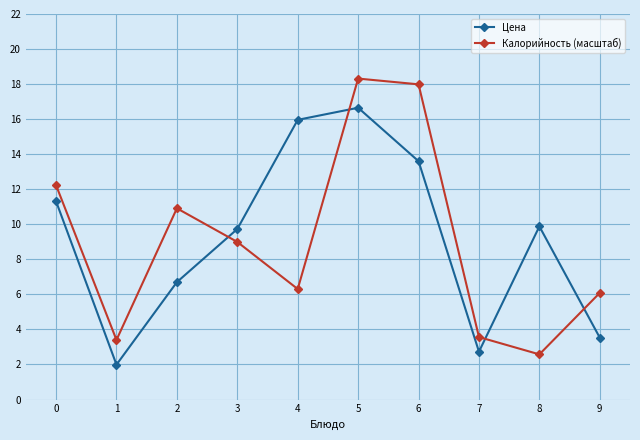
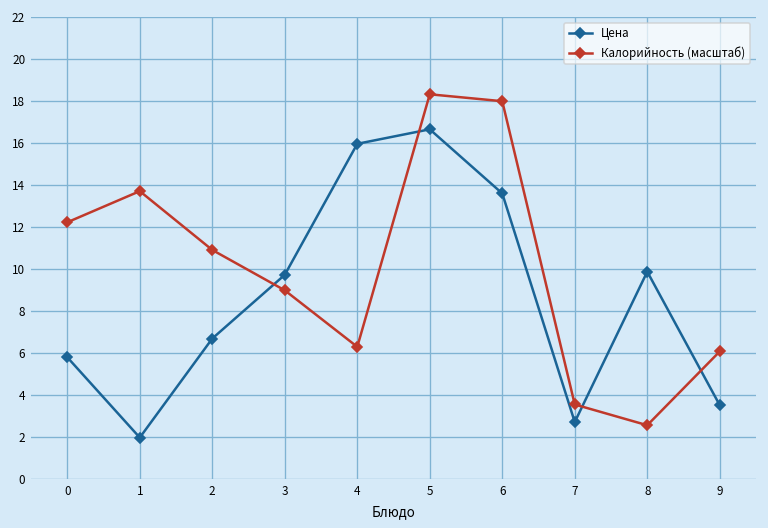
  {
    "Цена": {
-     "0": 11.3,
+     "0": 5.8,
      "1": 2.0,
      "2": 6.7,
      "3": 9.7,
      "4": 16.0,
      "5": 16.7,
      "6": 13.6,
      "7": 2.7,
      "8": 9.9,
      "9": 3.5
    },
    "Калорийность (масштаб)": {
      "0": 12.2,
-     "1": 3.4,
+     "1": 13.7,
      "2": 10.9,
      "3": 9.0,
      "4": 6.3,
      "5": 18.3,
      "6": 18.0,
      "7": 3.6,
      "8": 2.6,
      "9": 6.1
    }
  }
